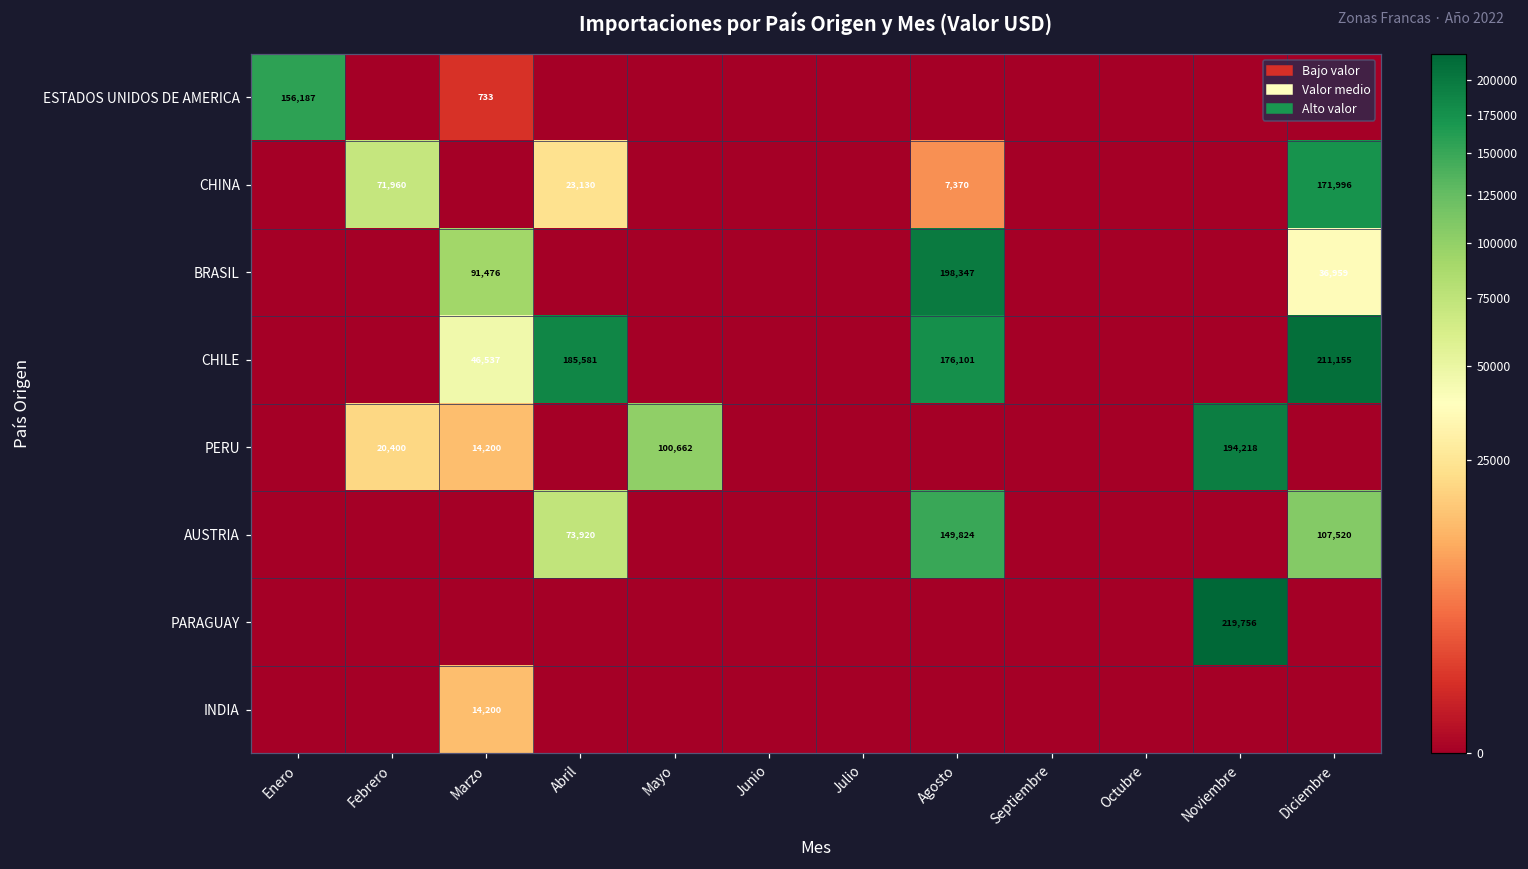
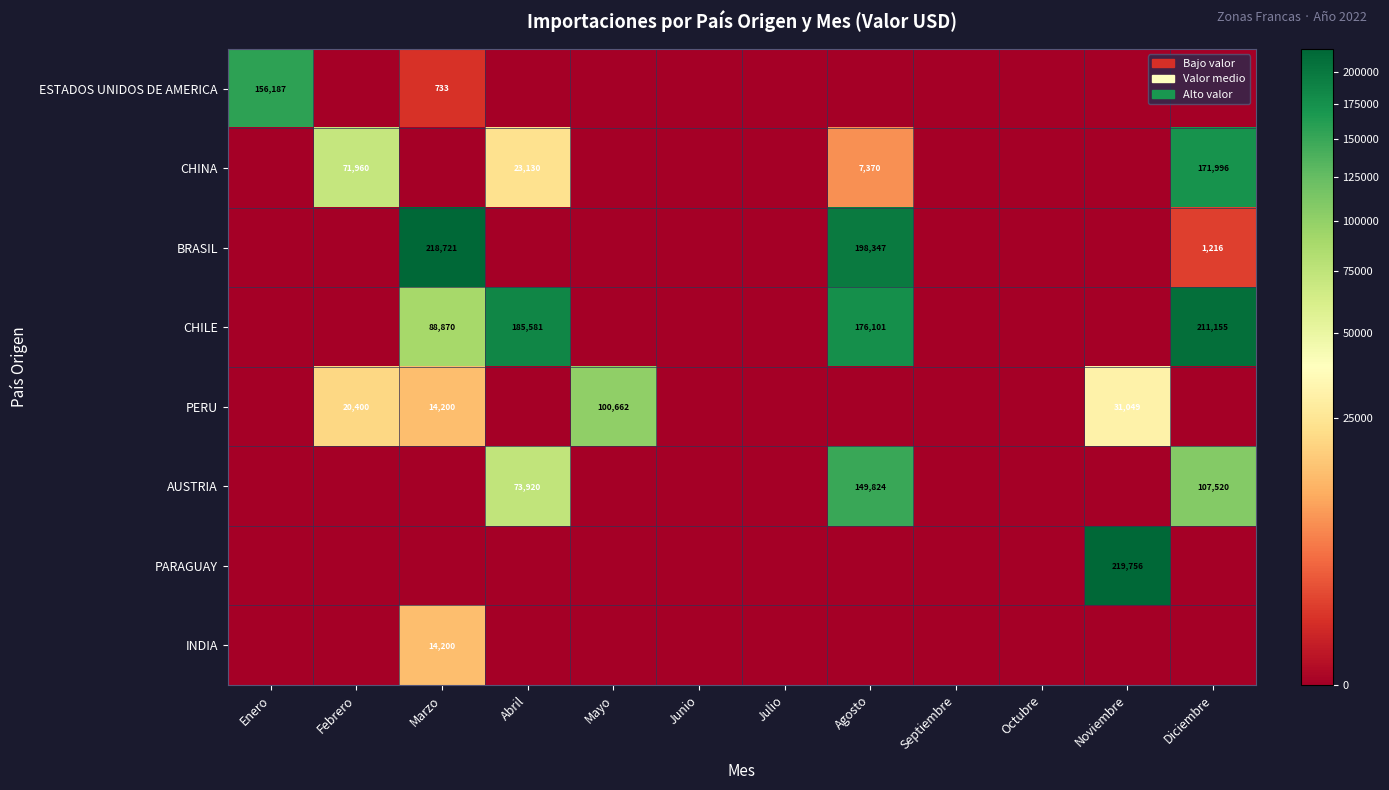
  {
    "ESTADOS UNIDOS DE AMERICA": {
      "Enero": "156,187",
      "Marzo": "733"
    },
    "CHINA": {
      "Febrero": "71,960",
      "Abril": "23,130",
      "Agosto": "7,370",
      "Diciembre": "171,996"
    },
    "BRASIL": {
-     "Marzo": "91,476",
+     "Marzo": "218,721",
      "Agosto": "198,347",
-     "Diciembre": "36,959"
+     "Diciembre": "1,216"
    },
    "CHILE": {
-     "Marzo": "46,537",
+     "Marzo": "88,870",
      "Abril": "185,581",
      "Agosto": "176,101",
      "Diciembre": "211,155"
    },
    "PERU": {
      "Febrero": "20,400",
      "Marzo": "14,200",
      "Mayo": "100,662",
-     "Noviembre": "194,218"
+     "Noviembre": "31,049"
    },
    "AUSTRIA": {
      "Abril": "73,920",
      "Agosto": "149,824",
      "Diciembre": "107,520"
    },
    "PARAGUAY": {
      "Noviembre": "219,756"
    },
    "INDIA": {
      "Marzo": "14,200"
    }
  }
